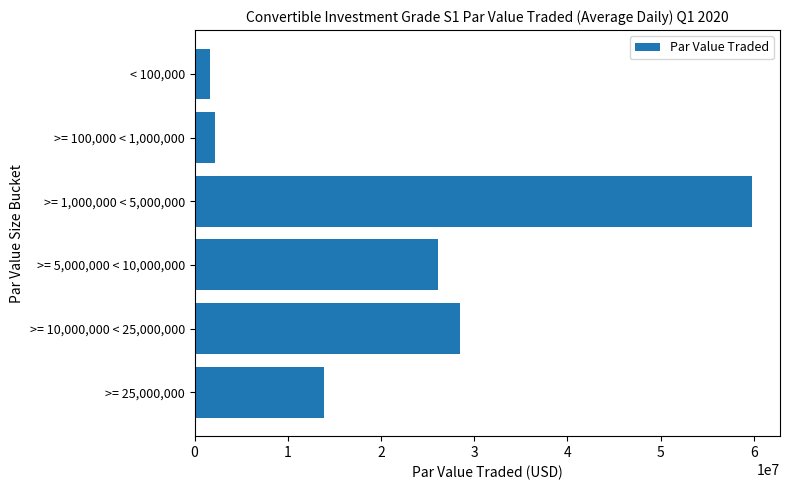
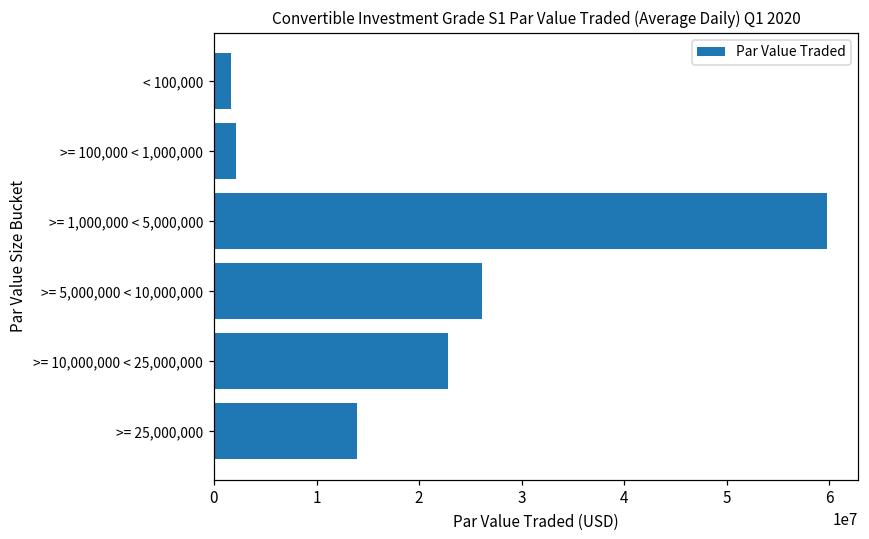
  {
    "< 100,000": 2000000,
    ">= 100,000 < 1,000,000": 2000000,
    ">= 1,000,000 < 5,000,000": 60000000,
    ">= 5,000,000 < 10,000,000": 26000000,
-   ">= 10,000,000 < 25,000,000": 28000000,
+   ">= 10,000,000 < 25,000,000": 23000000,
    ">= 25,000,000": 14000000
  }
